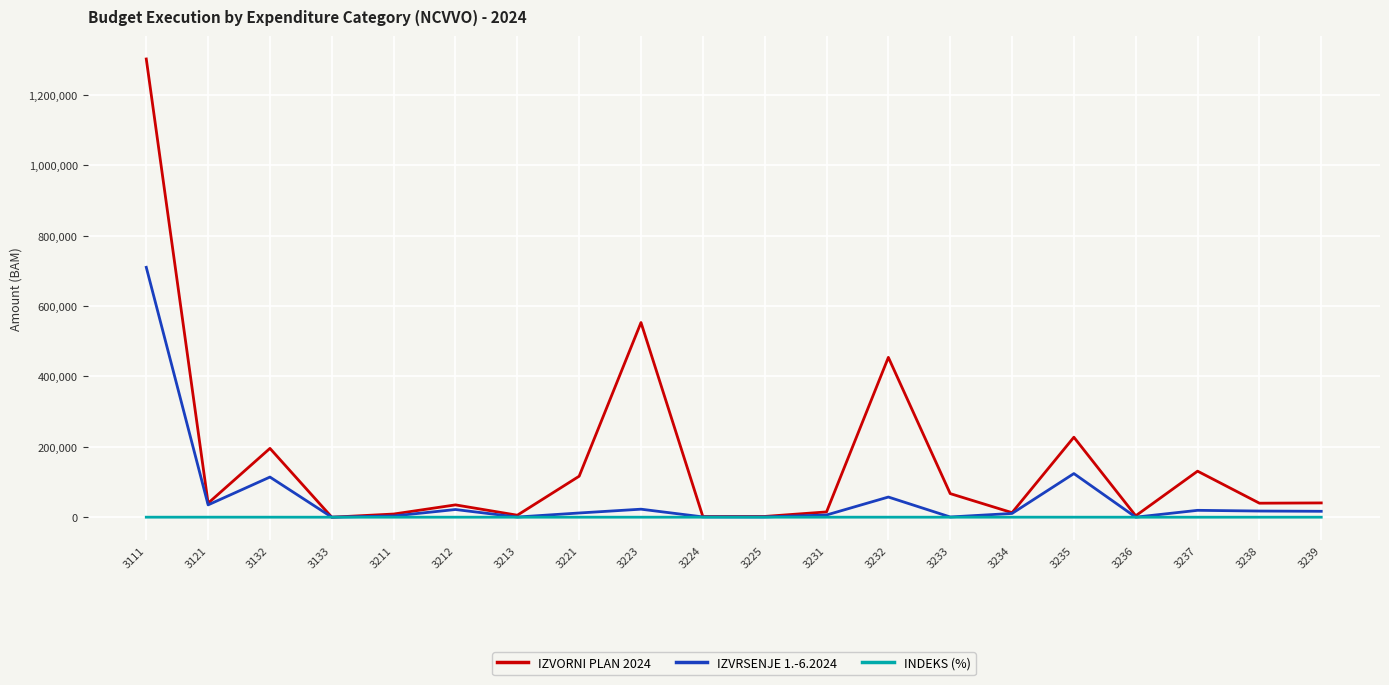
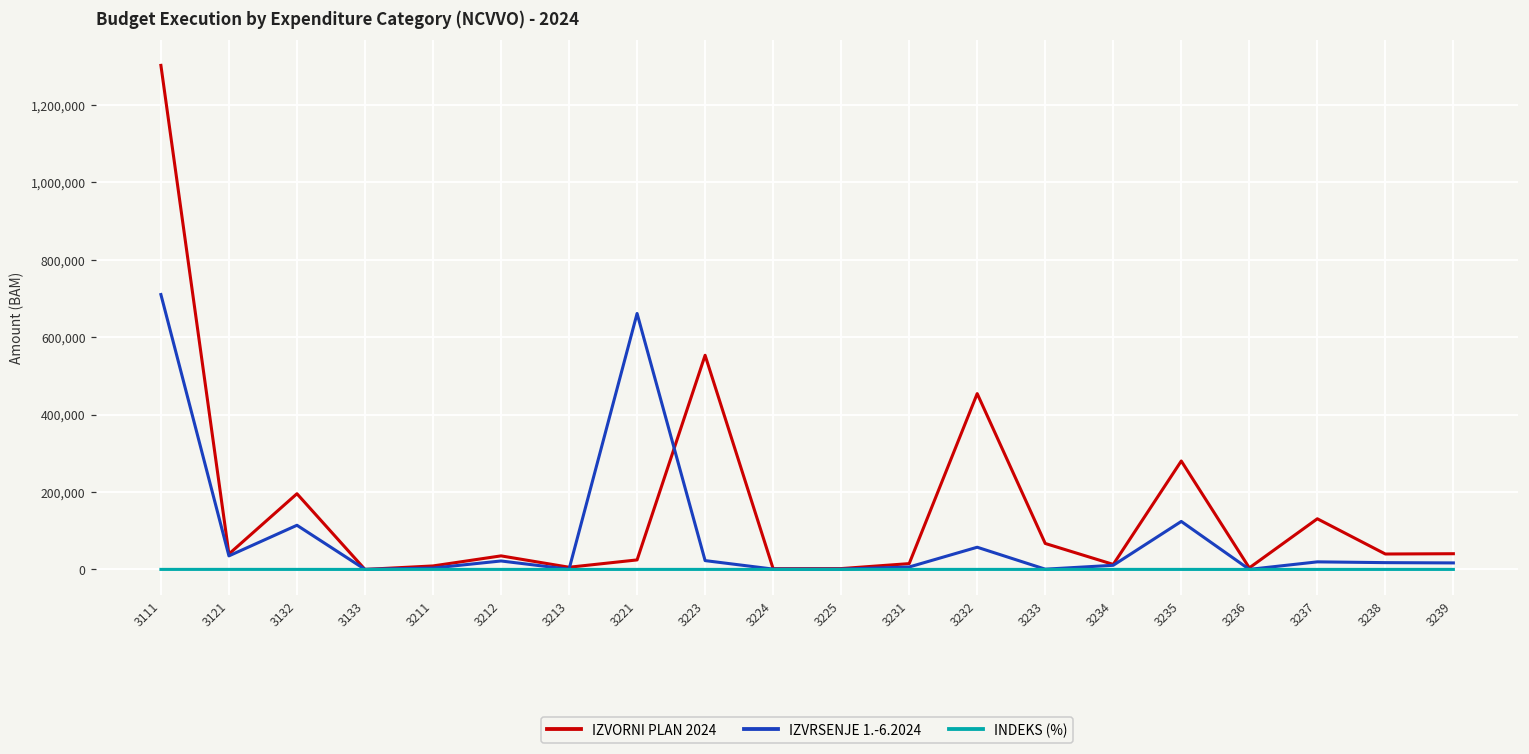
  {
    "IZVORNI PLAN 2024": {
      "3111": "1,300,000",
      "3132": "200,000",
      "3212": "40,000",
-     "3221": "120,000",
+     "3221": "20,000",
      "3223": "550,000",
      "3231": "20,000",
      "3232": "450,000",
      "3233": "70,000",
-     "3235": "230,000",
+     "3235": "280,000",
      "3237": "130,000",
      "3238": "40,000",
      "3239": "40,000"
    },
    "IZVRSENJE 1.-6.2024": {
      "3111": "710,000",
      "3132": "110,000",
      "3212": "20,000",
-     "3221": "10,000",
+     "3221": "660,000",
      "3223": "20,000",
      "3232": "60,000",
      "3235": "120,000",
      "3237": "20,000",
      "3238": "20,000",
      "3239": "20,000"
    },
    "INDEKS (%)": {
      "3111": "0",
      "3121": "0",
      "3132": "0",
      "3212": "0",
      "3221": "0",
      "3223": "0",
      "3232": "0",
      "3234": "0",
      "3235": "0",
      "3237": "0",
      "3238": "0",
      "3239": "0"
    }
  }
